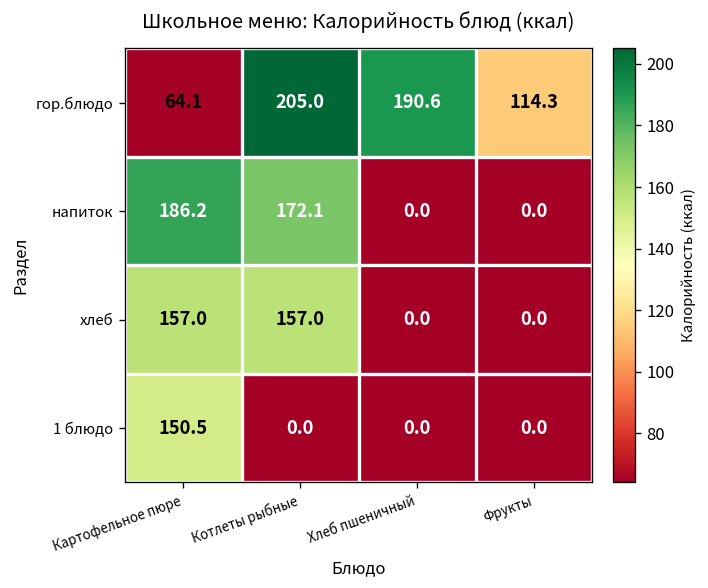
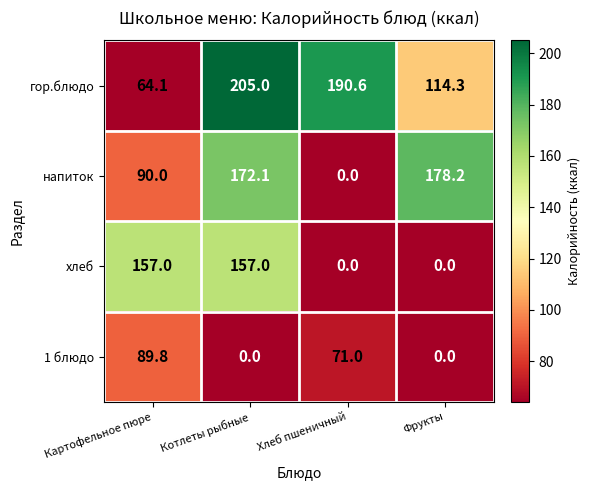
  {
    "гор.блюдо": {
      "Картофельное пюре": 64.1,
      "Котлеты рыбные": 205.0,
      "Хлеб пшеничный": 190.6,
      "Фрукты": 114.3
    },
    "напиток": {
-     "Картофельное пюре": 186.2,
+     "Картофельное пюре": 90.0,
      "Котлеты рыбные": 172.1,
      "Хлеб пшеничный": 0.0,
-     "Фрукты": 0.0
+     "Фрукты": 178.2
    },
    "хлеб": {
      "Картофельное пюре": 157.0,
      "Котлеты рыбные": 157.0,
      "Хлеб пшеничный": 0.0,
      "Фрукты": 0.0
    },
    "1 блюдо": {
-     "Картофельное пюре": 150.5,
+     "Картофельное пюре": 89.8,
      "Котлеты рыбные": 0.0,
-     "Хлеб пшеничный": 0.0,
+     "Хлеб пшеничный": 71.0,
      "Фрукты": 0.0
    }
  }
